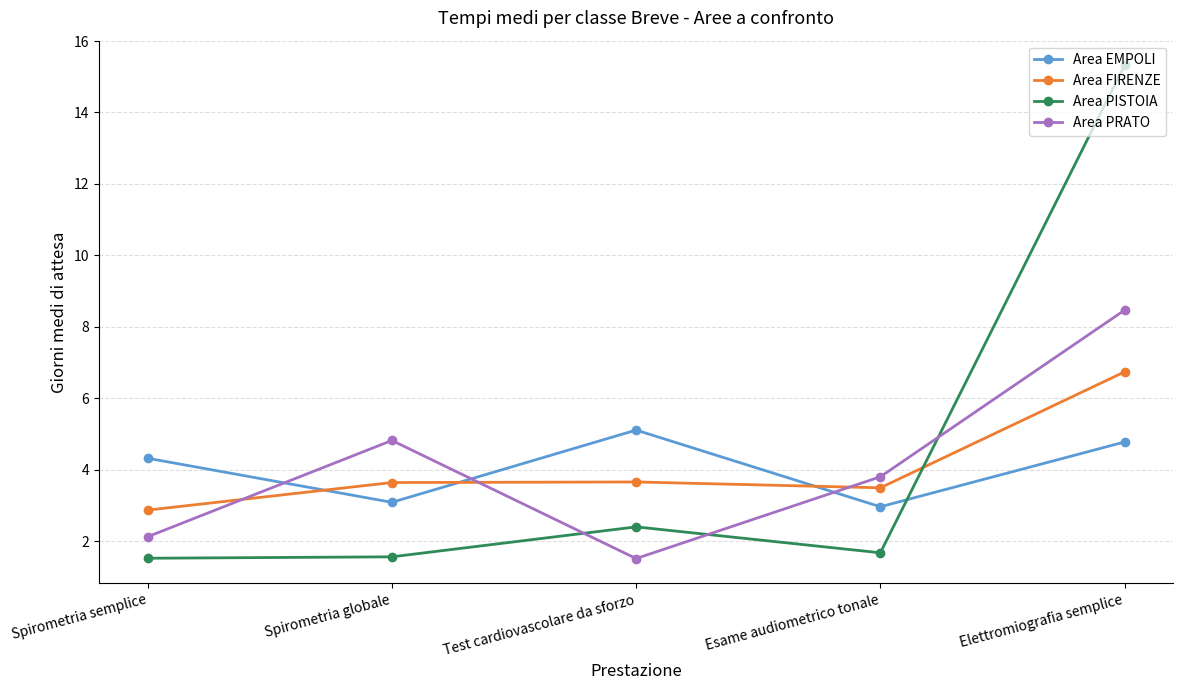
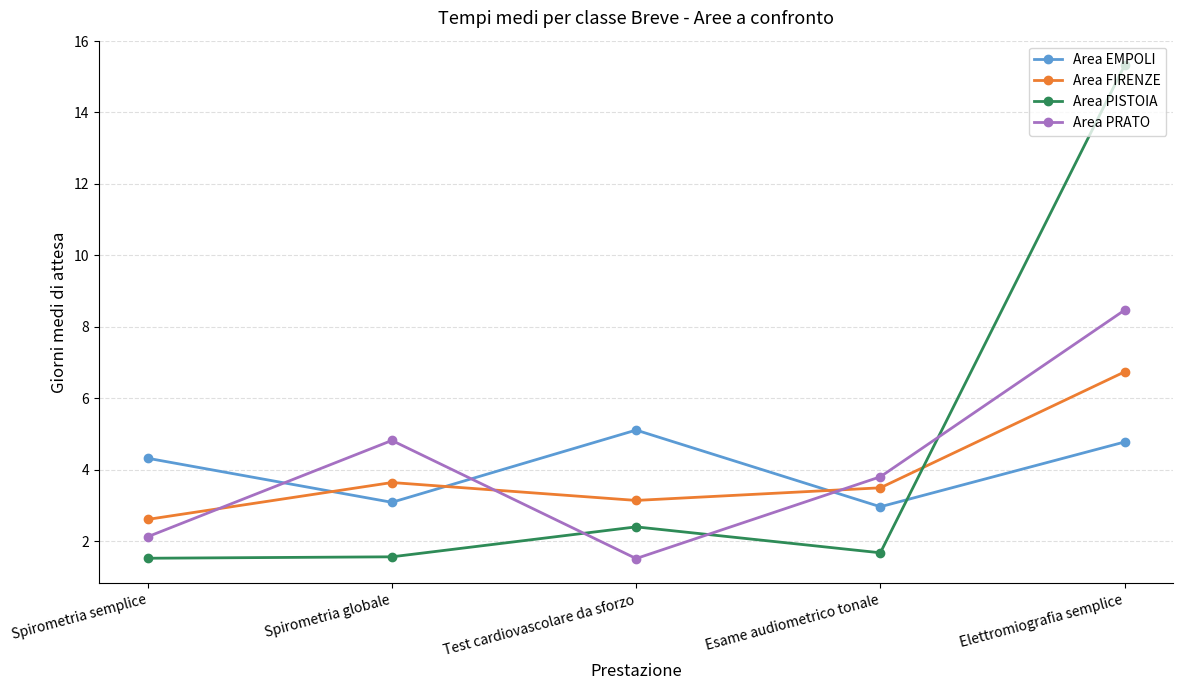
  {
    "Area EMPOLI": {
      "Spirometria semplice": 4.3,
      "Spirometria globale": 3.1,
      "Test cardiovascolare da sforzo": 5.1,
      "Esame audiometrico tonale": 3.0,
      "Elettromiografia semplice": 4.8
    },
    "Area FIRENZE": {
-     "Spirometria semplice": 2.9,
+     "Spirometria semplice": 2.6,
      "Spirometria globale": 3.6,
-     "Test cardiovascolare da sforzo": 3.7,
+     "Test cardiovascolare da sforzo": 3.1,
      "Esame audiometrico tonale": 3.5,
      "Elettromiografia semplice": 6.7
    },
    "Area PISTOIA": {
      "Spirometria semplice": 1.5,
      "Spirometria globale": 1.6,
      "Test cardiovascolare da sforzo": 2.4,
      "Esame audiometrico tonale": 1.7
    },
    "Area PRATO": {
      "Spirometria semplice": 2.1,
      "Spirometria globale": 4.8,
      "Test cardiovascolare da sforzo": 1.5,
      "Esame audiometrico tonale": 3.8,
      "Elettromiografia semplice": 8.5
    }
  }
